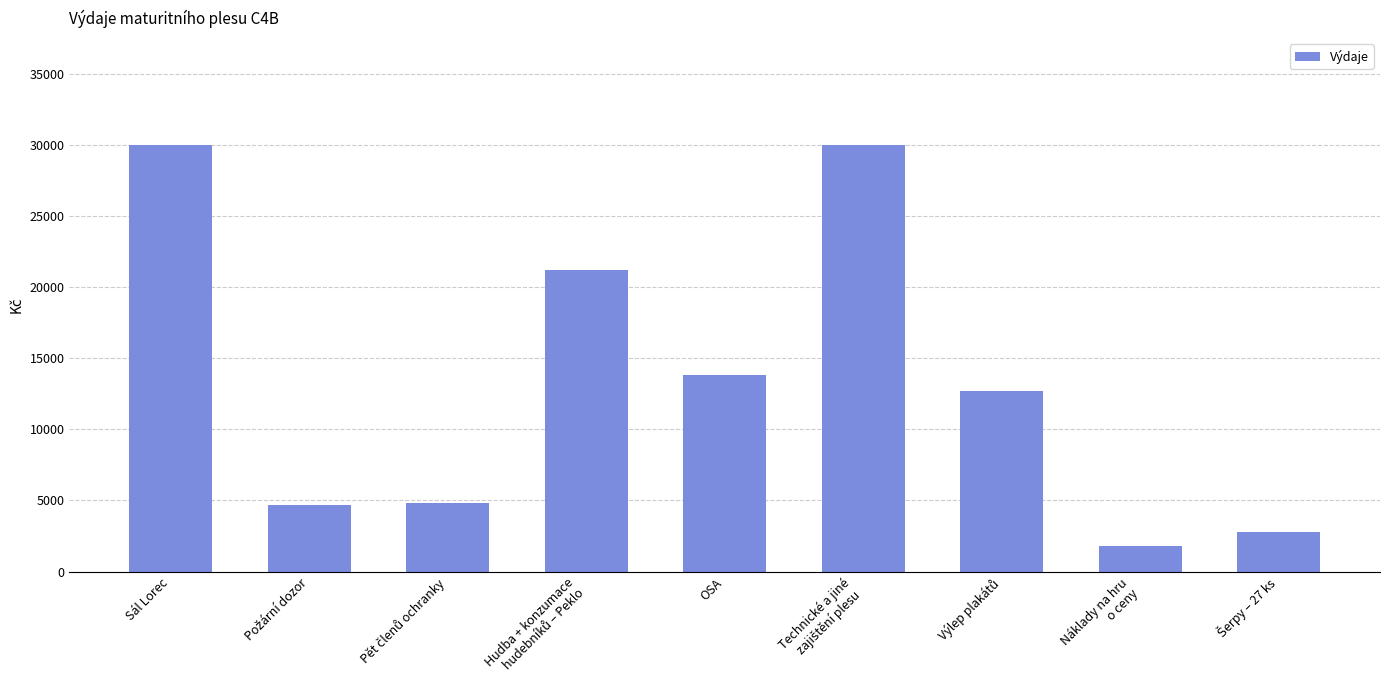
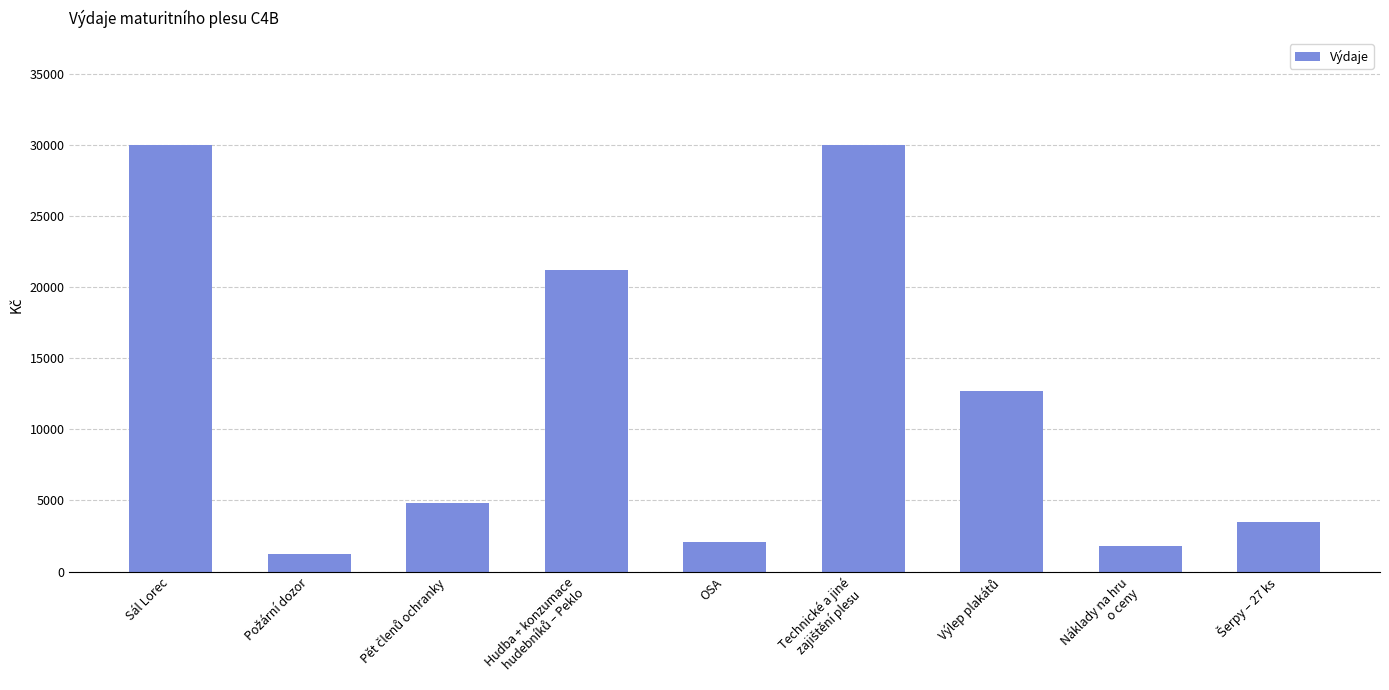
  {
    "Sál Lorec": 30000,
-   "Požární dozor": 4700,
+   "Požární dozor": 1200,
    "Pět členů ochranky": 4800,
    "Hudba + konzumace hudebníků – Peklo": 21200,
-   "OSA": 13800,
+   "OSA": 2100,
    "Technické a jiné zajištění plesu": 30000,
    "Výlep plakátů": 12700,
    "Náklady na hru o ceny": 1800,
-   "Šerpy – 27 ks": 2800
+   "Šerpy – 27 ks": 3500
  }
